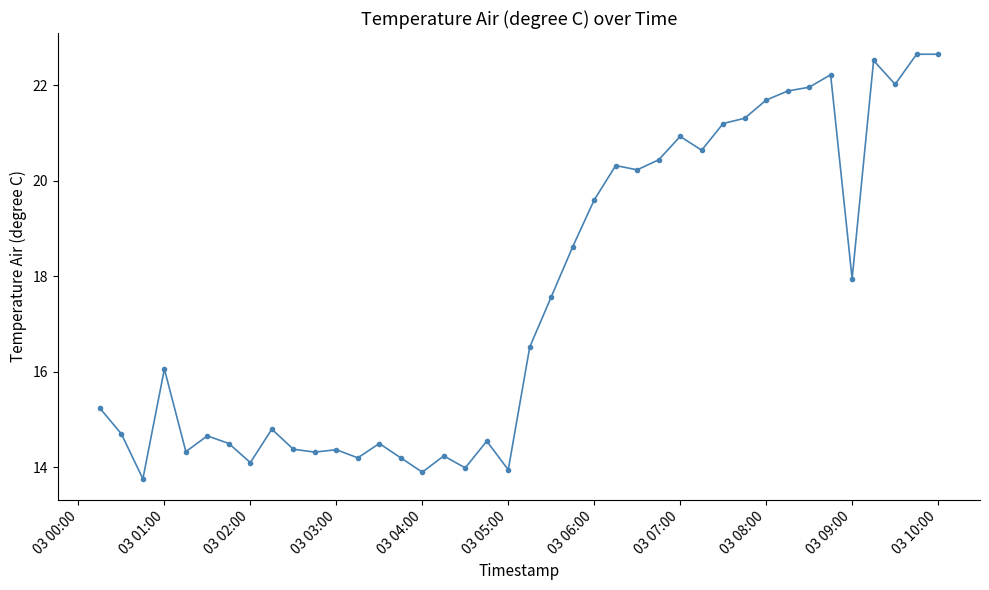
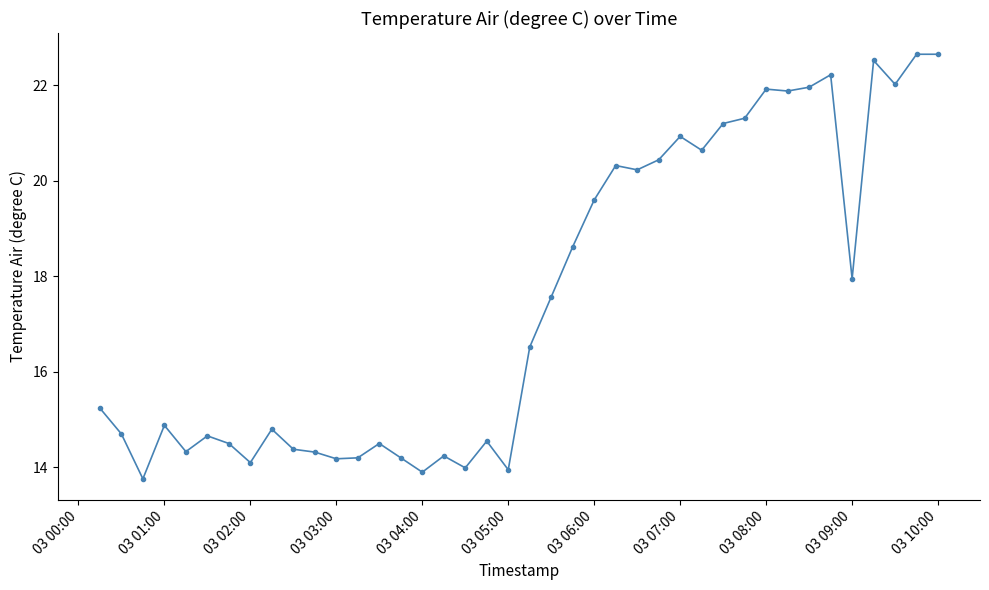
  {
-   "03 01:00": 16.1,
+   "03 01:00": 14.9,
    "03 02:00": 14.1,
-   "03 03:00": 14.4,
+   "03 03:00": 14.2,
    "03 04:00": 13.9,
    "03 05:00": 14.0,
    "03 06:00": 19.6,
    "03 07:00": 20.9,
-   "03 08:00": 21.7,
+   "03 08:00": 21.9,
    "03 09:00": 18.0,
    "03 10:00": 22.7
  }
